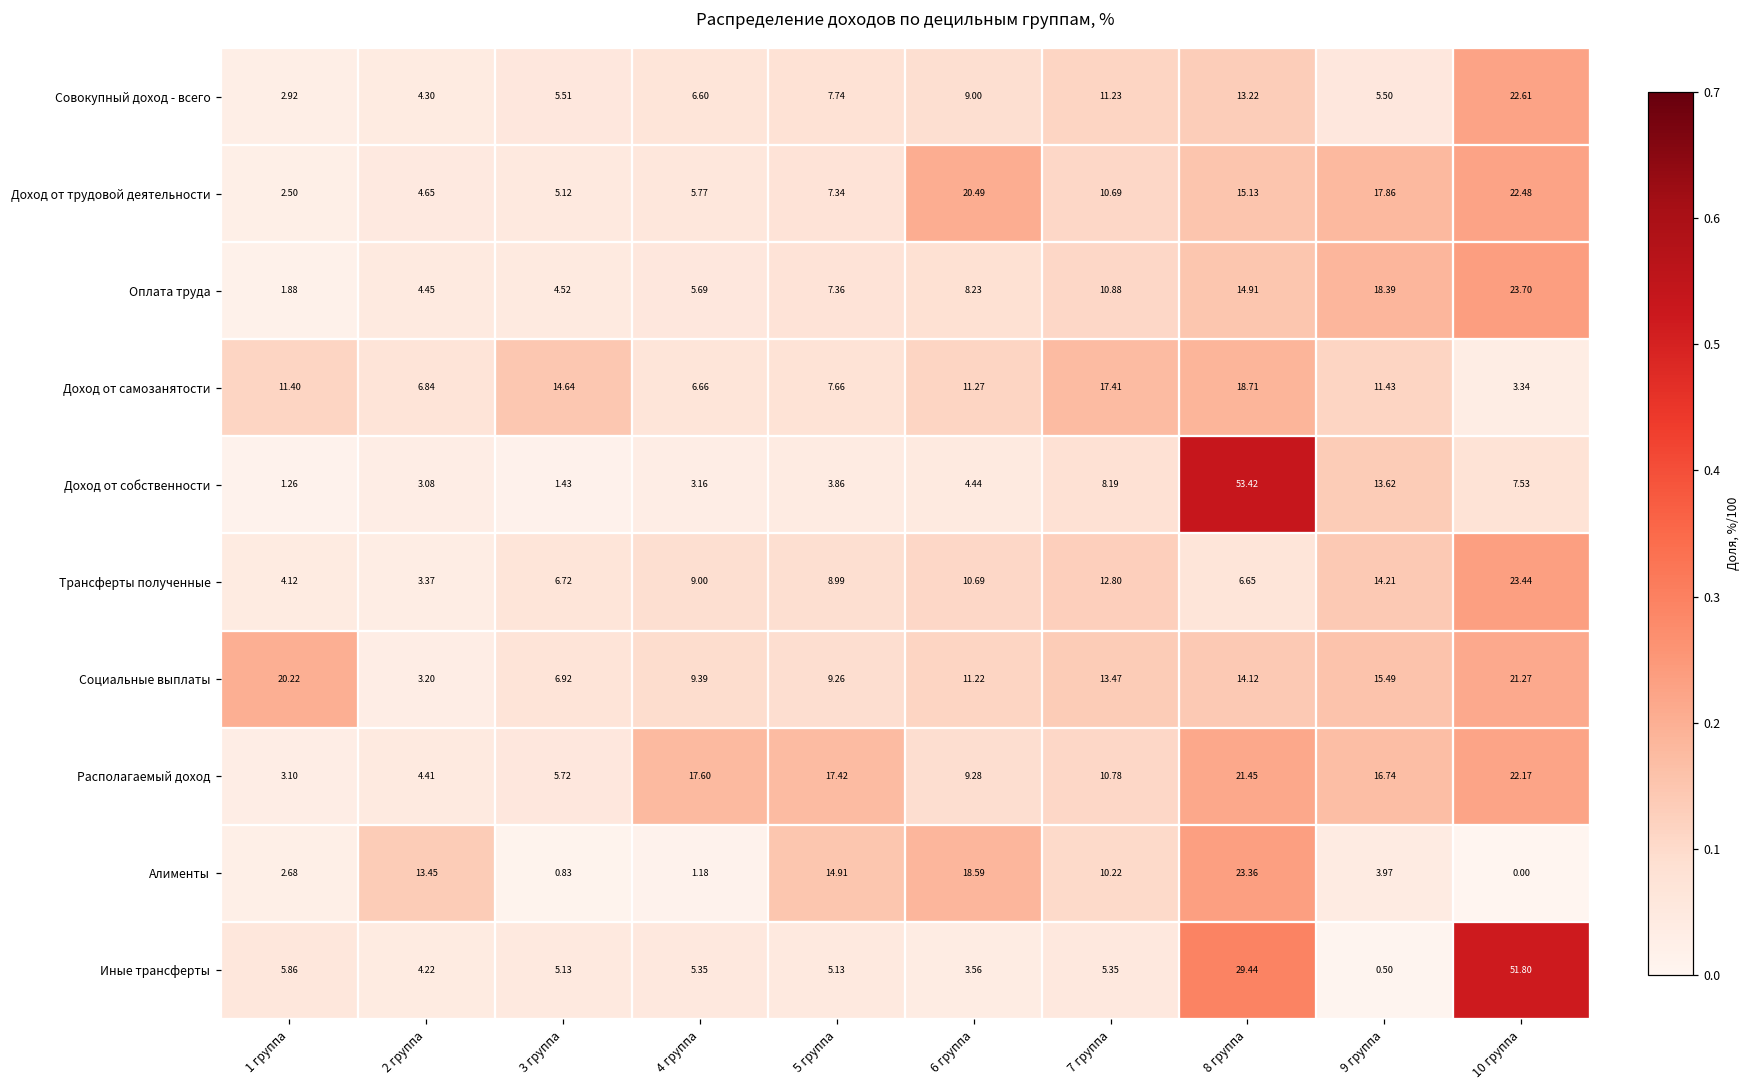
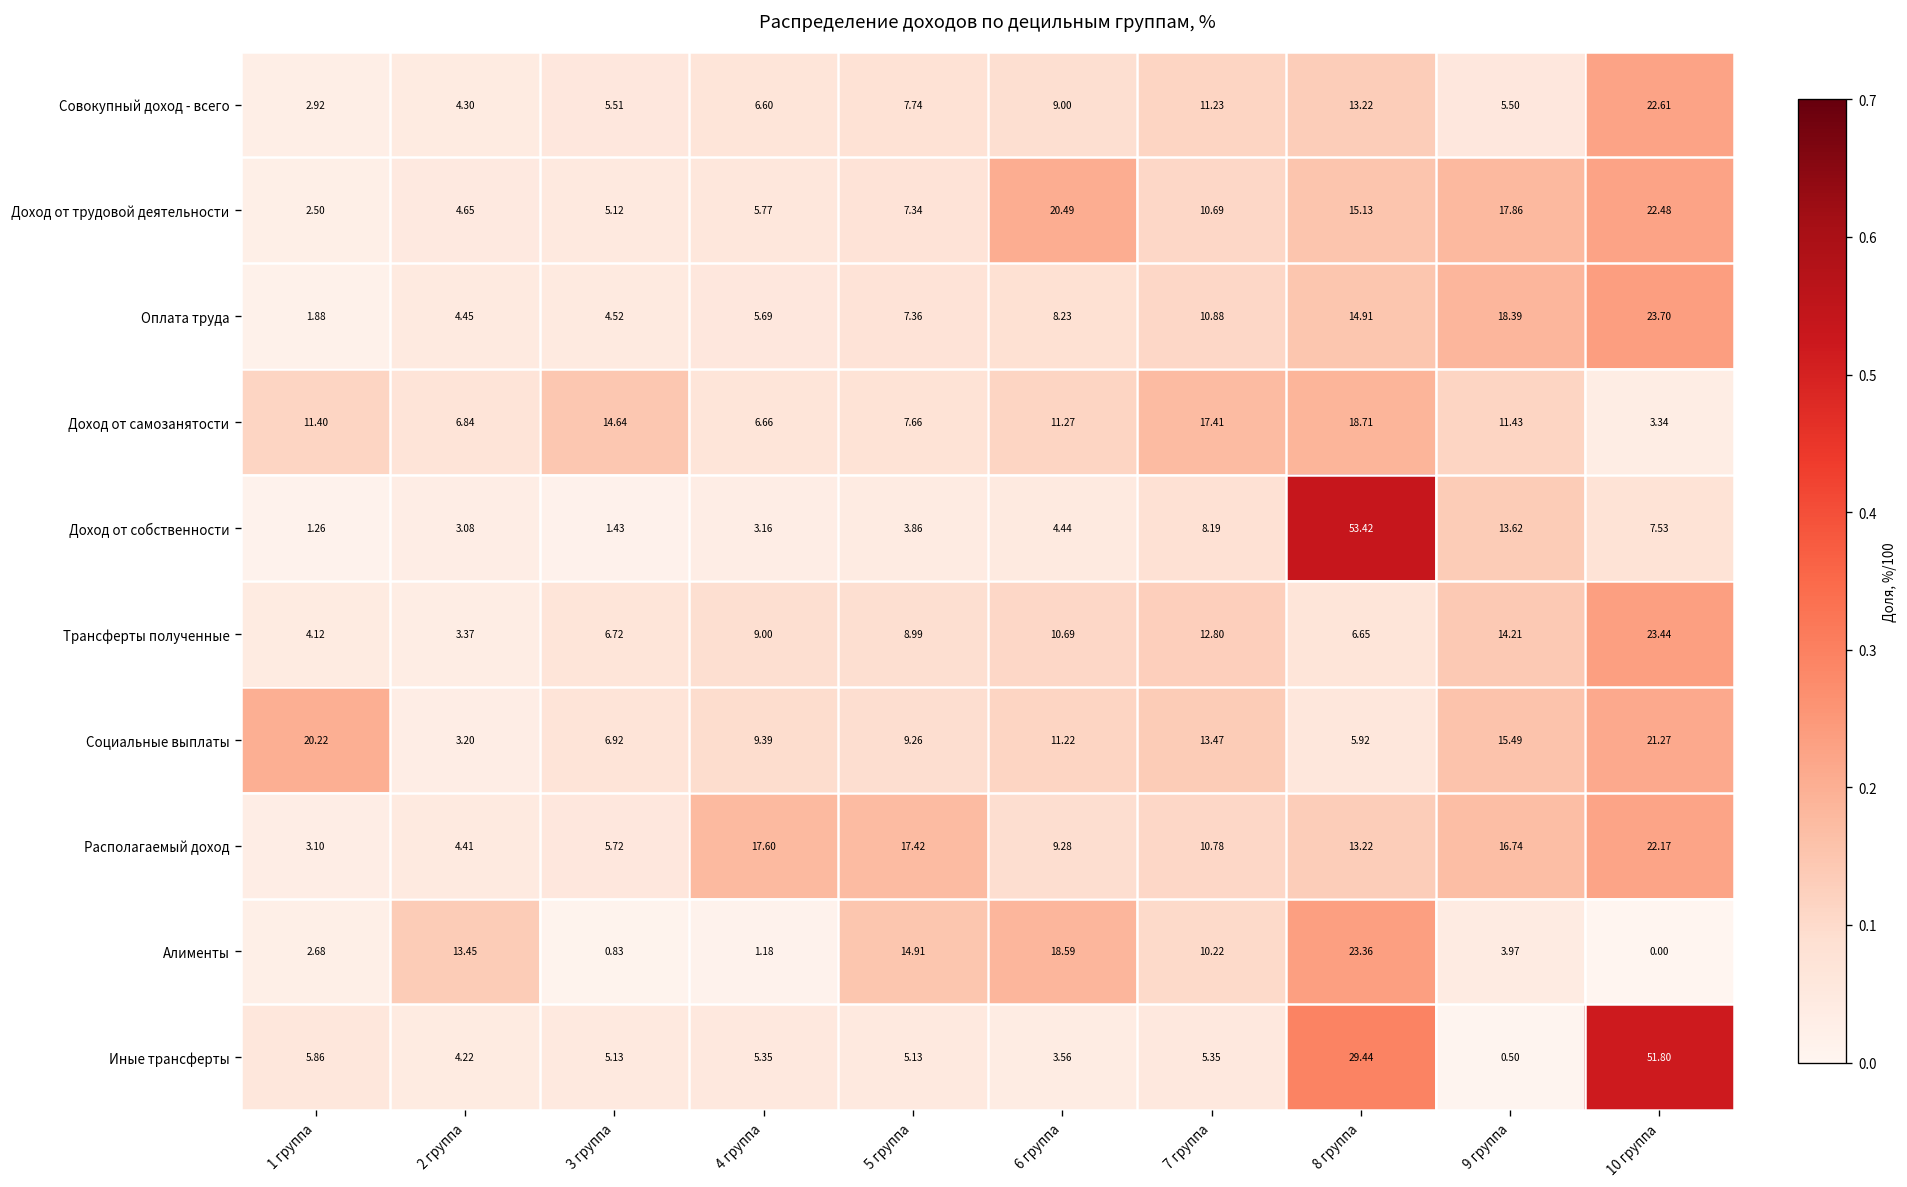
  {
    "Совокупный доход - всего": {
      "1 группа": 2.92,
      "2 группа": 4.30,
      "3 группа": 5.51,
      "4 группа": 6.60,
      "5 группа": 7.74,
      "6 группа": 9.00,
      "7 группа": 11.23,
      "8 группа": 13.22,
      "9 группа": 5.50,
      "10 группа": 22.61
    },
    "Доход от трудовой деятельности": {
      "1 группа": 2.50,
      "2 группа": 4.65,
      "3 группа": 5.12,
      "4 группа": 5.77,
      "5 группа": 7.34,
      "6 группа": 20.49,
      "7 группа": 10.69,
      "8 группа": 15.13,
      "9 группа": 17.86,
      "10 группа": 22.48
    },
    "Оплата труда": {
      "1 группа": 1.88,
      "2 группа": 4.45,
      "3 группа": 4.52,
      "4 группа": 5.69,
      "5 группа": 7.36,
      "6 группа": 8.23,
      "7 группа": 10.88,
      "8 группа": 14.91,
      "9 группа": 18.39,
      "10 группа": 23.70
    },
    "Доход от самозанятости": {
      "1 группа": 11.40,
      "2 группа": 6.84,
      "3 группа": 14.64,
      "4 группа": 6.66,
      "5 группа": 7.66,
      "6 группа": 11.27,
      "7 группа": 17.41,
      "8 группа": 18.71,
      "9 группа": 11.43,
      "10 группа": 3.34
    },
    "Доход от собственности": {
      "1 группа": 1.26,
      "2 группа": 3.08,
      "3 группа": 1.43,
      "4 группа": 3.16,
      "5 группа": 3.86,
      "6 группа": 4.44,
      "7 группа": 8.19,
      "8 группа": 53.42,
      "9 группа": 13.62,
      "10 группа": 7.53
    },
    "Трансферты полученные": {
      "1 группа": 4.12,
      "2 группа": 3.37,
      "3 группа": 6.72,
      "4 группа": 9.00,
      "5 группа": 8.99,
      "6 группа": 10.69,
      "7 группа": 12.80,
      "8 группа": 6.65,
      "9 группа": 14.21,
      "10 группа": 23.44
    },
    "Социальные выплаты": {
      "1 группа": 20.22,
      "2 группа": 3.20,
      "3 группа": 6.92,
      "4 группа": 9.39,
      "5 группа": 9.26,
      "6 группа": 11.22,
      "7 группа": 13.47,
-     "8 группа": 14.12,
+     "8 группа": 5.92,
      "9 группа": 15.49,
      "10 группа": 21.27
    },
    "Располагаемый доход": {
      "1 группа": 3.10,
      "2 группа": 4.41,
      "3 группа": 5.72,
      "4 группа": 17.60,
      "5 группа": 17.42,
      "6 группа": 9.28,
      "7 группа": 10.78,
-     "8 группа": 21.45,
+     "8 группа": 13.22,
      "9 группа": 16.74,
      "10 группа": 22.17
    },
    "Алименты": {
      "1 группа": 2.68,
      "2 группа": 13.45,
      "3 группа": 0.83,
      "4 группа": 1.18,
      "5 группа": 14.91,
      "6 группа": 18.59,
      "7 группа": 10.22,
      "8 группа": 23.36,
      "9 группа": 3.97,
      "10 группа": 0.00
    },
    "Иные трансферты": {
      "1 группа": 5.86,
      "2 группа": 4.22,
      "3 группа": 5.13,
      "4 группа": 5.35,
      "5 группа": 5.13,
      "6 группа": 3.56,
      "7 группа": 5.35,
      "8 группа": 29.44,
      "9 группа": 0.50,
      "10 группа": 51.80
    }
  }
